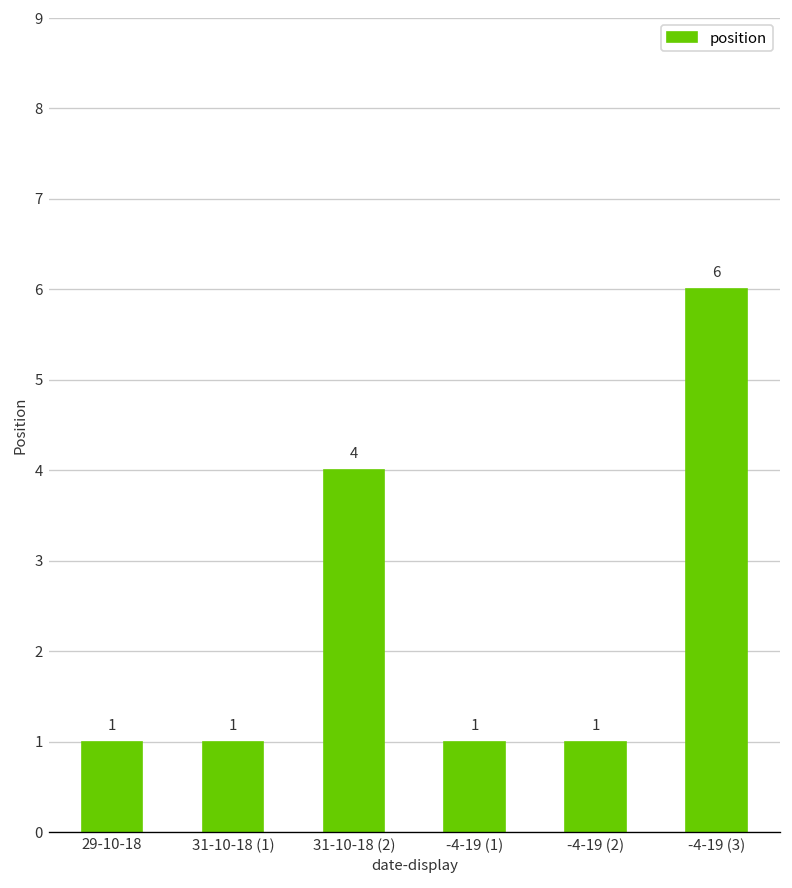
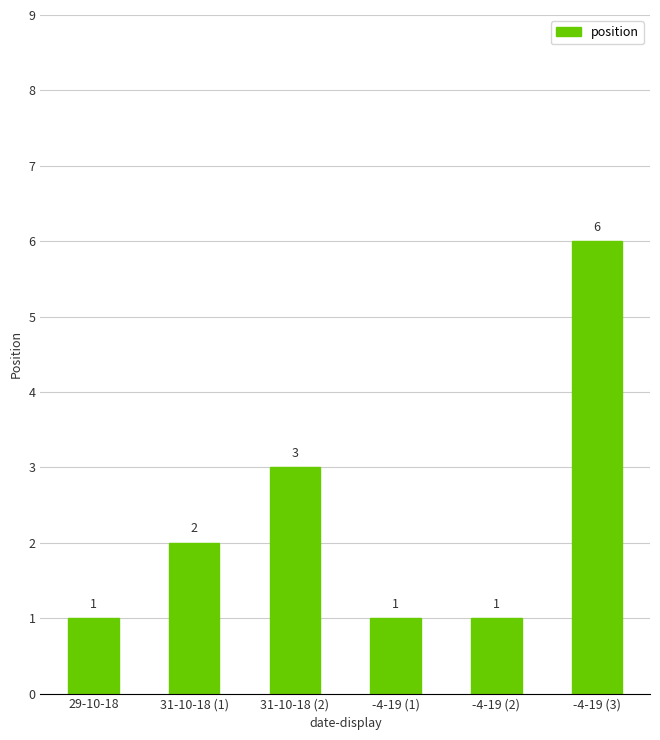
  {
    "29-10-18": 1,
-   "31-10-18 (1)": 1,
-   "31-10-18 (2)": 4,
+   "31-10-18 (1)": 2,
+   "31-10-18 (2)": 3,
    "-4-19 (1)": 1,
    "-4-19 (2)": 1,
    "-4-19 (3)": 6
  }
